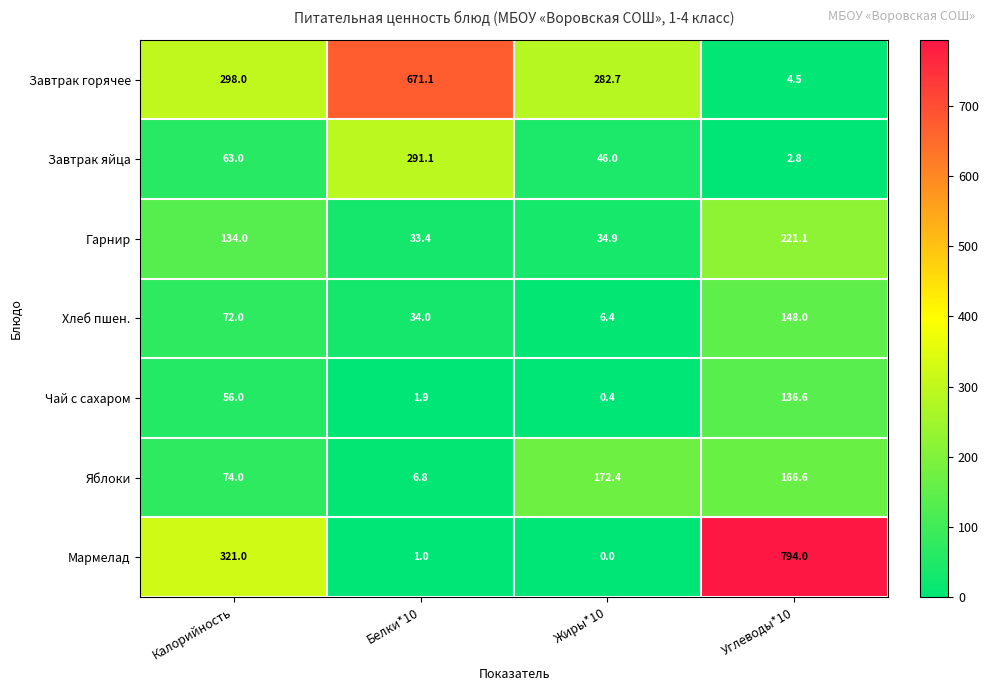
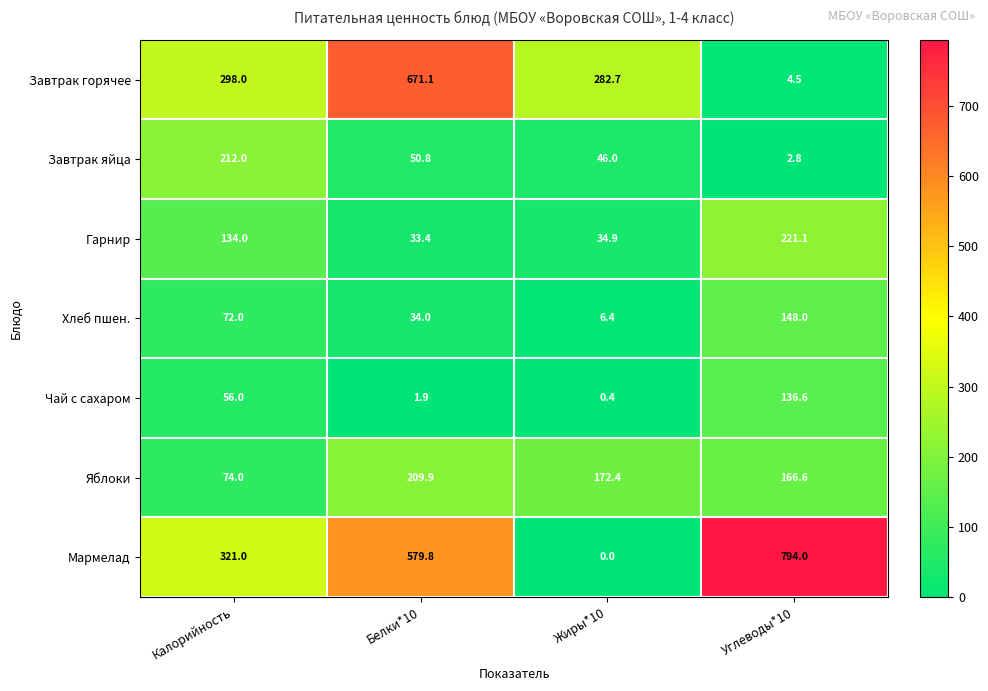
  {
    "Завтрак горячее": {
      "Калорийность": 298.0,
      "Белки*10": 671.1,
      "Жиры*10": 282.7,
      "Углеводы*10": 4.5
    },
    "Завтрак яйца": {
-     "Калорийность": 63.0,
-     "Белки*10": 291.1,
+     "Калорийность": 212.0,
+     "Белки*10": 50.8,
      "Жиры*10": 46.0,
      "Углеводы*10": 2.8
    },
    "Гарнир": {
      "Калорийность": 134.0,
      "Белки*10": 33.4,
      "Жиры*10": 34.9,
      "Углеводы*10": 221.1
    },
    "Хлеб пшен.": {
      "Калорийность": 72.0,
      "Белки*10": 34.0,
      "Жиры*10": 6.4,
      "Углеводы*10": 148.0
    },
    "Чай с сахаром": {
      "Калорийность": 56.0,
      "Белки*10": 1.9,
      "Жиры*10": 0.4,
      "Углеводы*10": 136.6
    },
    "Яблоки": {
      "Калорийность": 74.0,
-     "Белки*10": 6.8,
+     "Белки*10": 209.9,
      "Жиры*10": 172.4,
      "Углеводы*10": 166.6
    },
    "Мармелад": {
      "Калорийность": 321.0,
-     "Белки*10": 1.0,
+     "Белки*10": 579.8,
      "Жиры*10": 0.0,
      "Углеводы*10": 794.0
    }
  }
